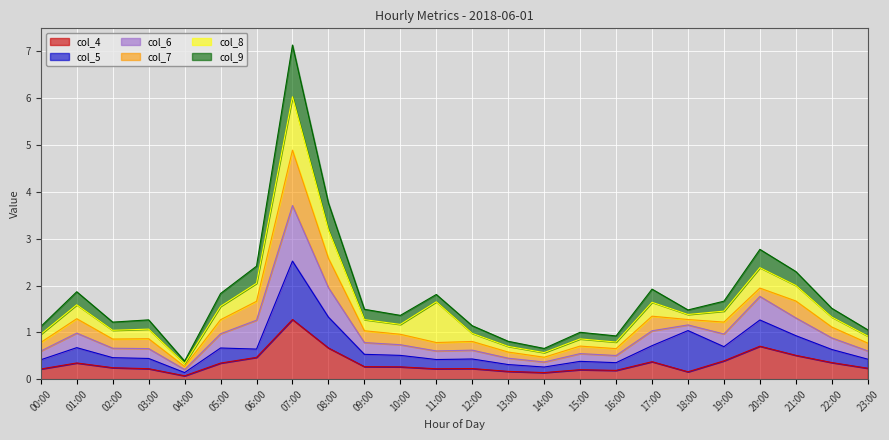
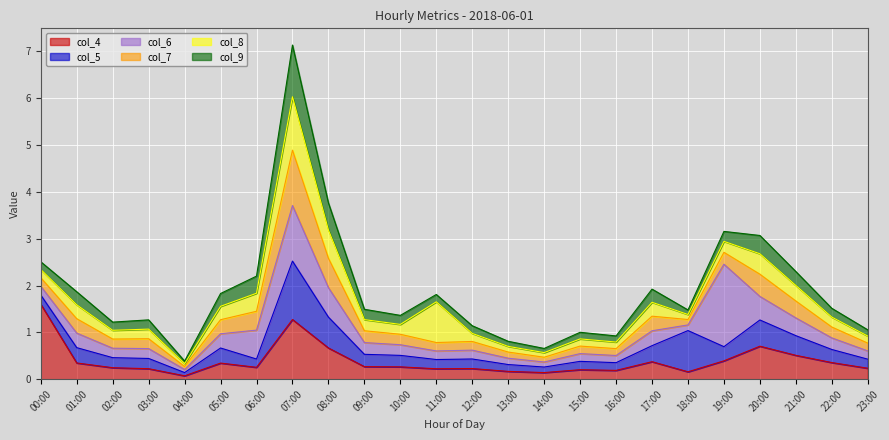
  {
    "col_4": {
-     "00:00": 0.2,
+     "00:00": 1.6,
      "01:00": 0.3,
      "02:00": 0.2,
      "03:00": 0.2,
      "04:00": 0.1,
      "05:00": 0.3,
-     "06:00": 0.5,
+     "06:00": 0.3,
      "07:00": 1.3,
      "08:00": 0.7,
      "09:00": 0.3,
      "10:00": 0.3,
      "11:00": 0.2,
      "12:00": 0.2,
      "13:00": 0.2,
      "14:00": 0.1,
      "15:00": 0.2,
      "16:00": 0.2,
      "17:00": 0.4,
      "18:00": 0.2,
      "19:00": 0.4,
      "20:00": 0.7,
      "21:00": 0.5,
      "22:00": 0.4,
      "23:00": 0.2
    },
    "col_5": {
      "00:00": 0.2,
      "01:00": 0.3,
      "02:00": 0.2,
      "03:00": 0.2,
      "04:00": 0.1,
      "05:00": 0.3,
      "06:00": 0.2,
      "07:00": 1.2,
      "08:00": 0.7,
      "09:00": 0.3,
      "10:00": 0.2,
      "11:00": 0.2,
      "12:00": 0.2,
      "13:00": 0.1,
      "14:00": 0.1,
      "15:00": 0.2,
      "16:00": 0.2,
      "17:00": 0.3,
      "18:00": 0.9,
      "19:00": 0.3,
      "20:00": 0.6,
      "21:00": 0.4,
      "22:00": 0.3,
      "23:00": 0.2
    },
    "col_6": {
      "00:00": 0.2,
      "01:00": 0.3,
      "02:00": 0.2,
      "03:00": 0.2,
      "04:00": 0.1,
      "05:00": 0.3,
      "06:00": 0.6,
      "07:00": 1.2,
      "08:00": 0.6,
      "09:00": 0.3,
      "10:00": 0.2,
      "11:00": 0.2,
      "12:00": 0.2,
      "13:00": 0.1,
      "14:00": 0.1,
      "15:00": 0.2,
      "16:00": 0.2,
      "17:00": 0.3,
      "18:00": 0.1,
-     "19:00": 0.3,
+     "19:00": 1.8,
      "20:00": 0.5,
      "21:00": 0.4,
      "22:00": 0.2,
      "23:00": 0.2
    },
    "col_7": {
      "00:00": 0.2,
      "01:00": 0.3,
      "02:00": 0.2,
      "03:00": 0.2,
      "04:00": 0.1,
      "05:00": 0.3,
      "06:00": 0.4,
      "07:00": 1.2,
      "08:00": 0.6,
      "09:00": 0.3,
      "10:00": 0.2,
      "11:00": 0.2,
      "12:00": 0.2,
      "13:00": 0.1,
      "14:00": 0.1,
      "15:00": 0.2,
      "16:00": 0.1,
      "17:00": 0.3,
      "18:00": 0.1,
      "19:00": 0.3,
-     "20:00": 0.2,
+     "20:00": 0.5,
      "21:00": 0.4,
      "22:00": 0.2,
      "23:00": 0.2
    },
    "col_8": {
      "00:00": 0.2,
      "01:00": 0.3,
      "02:00": 0.2,
      "03:00": 0.2,
      "05:00": 0.3,
      "06:00": 0.4,
      "07:00": 1.1,
      "08:00": 0.6,
      "09:00": 0.2,
      "10:00": 0.2,
      "11:00": 0.9,
      "12:00": 0.2,
      "13:00": 0.1,
      "14:00": 0.1,
      "15:00": 0.2,
      "16:00": 0.1,
      "17:00": 0.3,
      "18:00": 0.1,
      "19:00": 0.2,
      "20:00": 0.4,
      "21:00": 0.3,
      "22:00": 0.2,
      "23:00": 0.2
    },
    "col_9": {
      "00:00": 0.2,
      "01:00": 0.3,
      "02:00": 0.2,
      "03:00": 0.2,
      "05:00": 0.3,
      "06:00": 0.4,
      "07:00": 1.1,
      "08:00": 0.6,
      "09:00": 0.2,
      "10:00": 0.2,
      "11:00": 0.2,
      "12:00": 0.2,
      "13:00": 0.1,
      "14:00": 0.1,
      "15:00": 0.1,
      "16:00": 0.1,
      "17:00": 0.3,
      "18:00": 0.1,
      "19:00": 0.2,
      "20:00": 0.4,
      "21:00": 0.3,
      "22:00": 0.2,
      "23:00": 0.1
    }
  }
